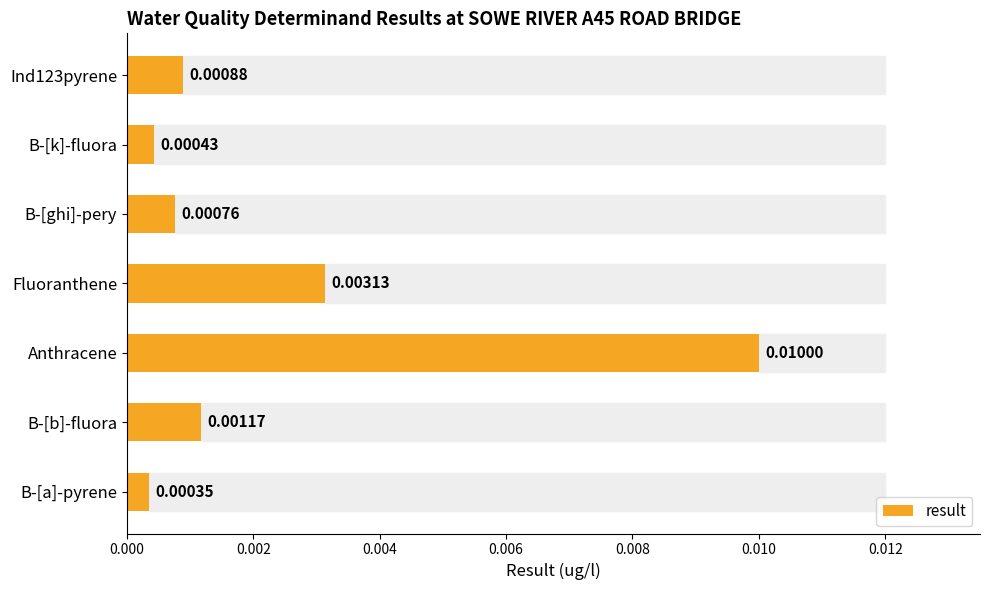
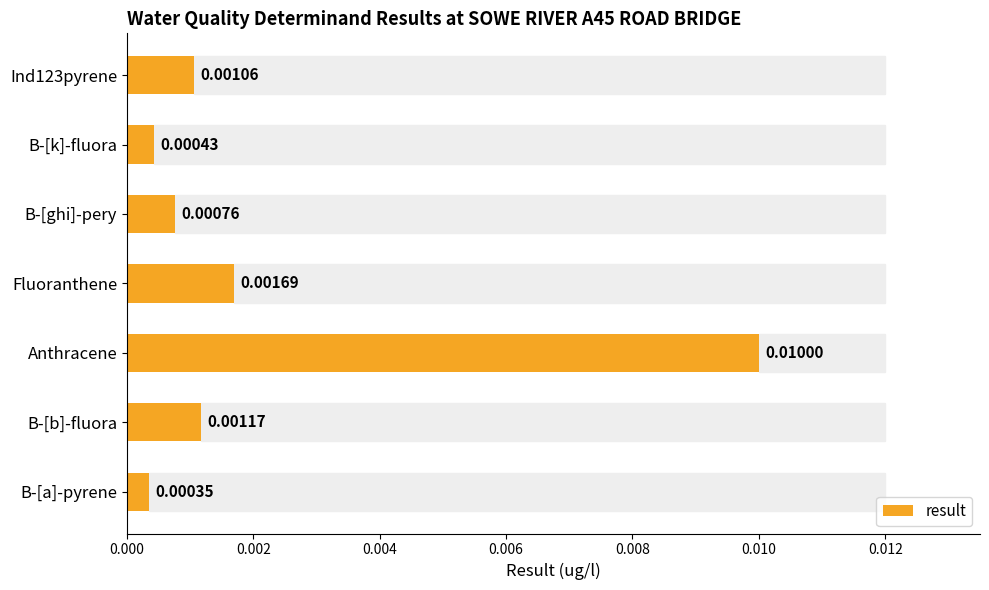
  {
-   "Ind123pyrene": 0.00088,
+   "Ind123pyrene": 0.00106,
    "B-[k]-fluora": 0.00043,
    "B-[ghi]-pery": 0.00076,
-   "Fluoranthene": 0.00313,
+   "Fluoranthene": 0.00169,
    "Anthracene": 0.01000,
    "B-[b]-fluora": 0.00117,
    "B-[a]-pyrene": 0.00035
  }
